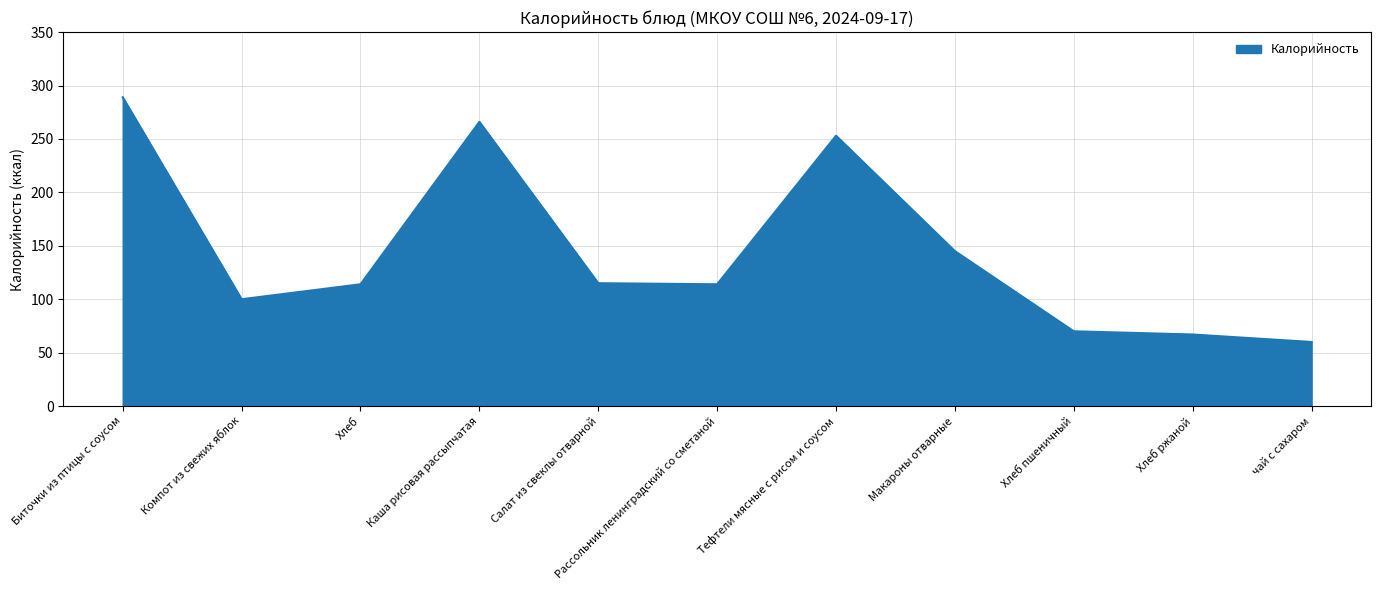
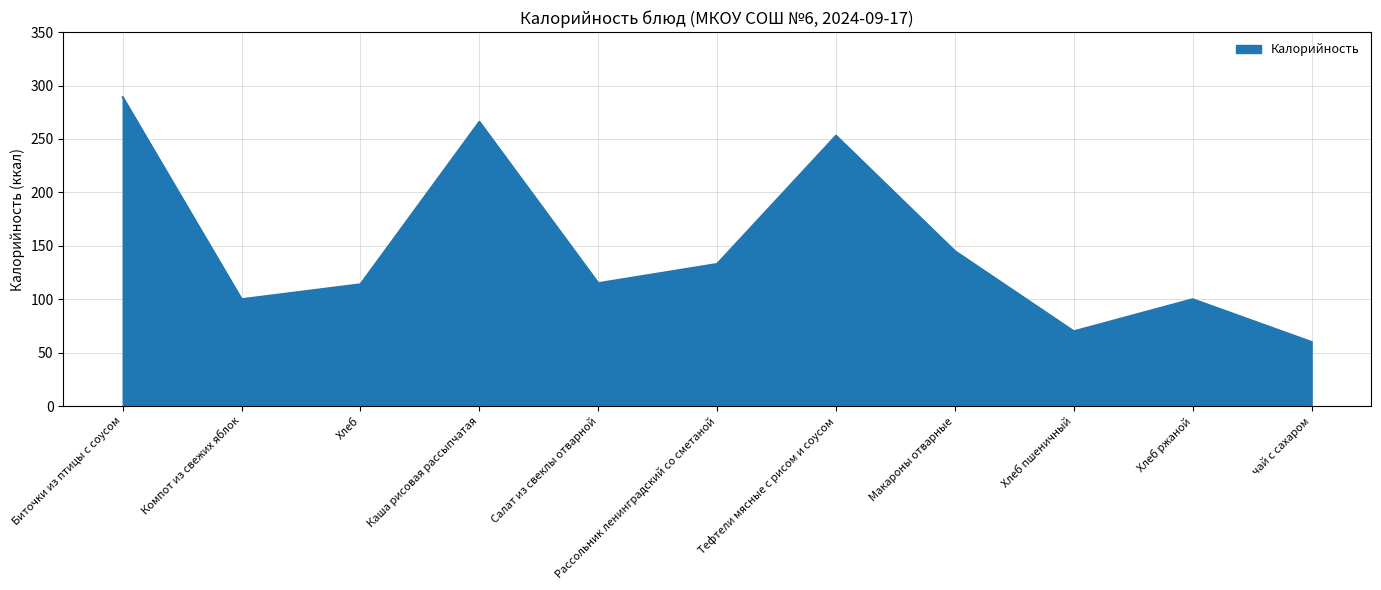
  {
    "Биточки из птицы с соусом": 289,
    "Компот из свежих яблок": 100,
    "Хлеб": 114,
    "Каша рисовая рассыпчатая": 266,
    "Салат из свеклы отварной": 115,
-   "Рассольник ленинградский со сметаной": 114,
+   "Рассольник ленинградский со сметаной": 133,
    "Тефтели мясные с рисом и соусом": 253,
    "Макароны отварные": 145,
    "Хлеб пшеничный": 70,
-   "Хлеб ржаной": 67,
+   "Хлеб ржаной": 100,
    "чай с сахаром": 60
  }
